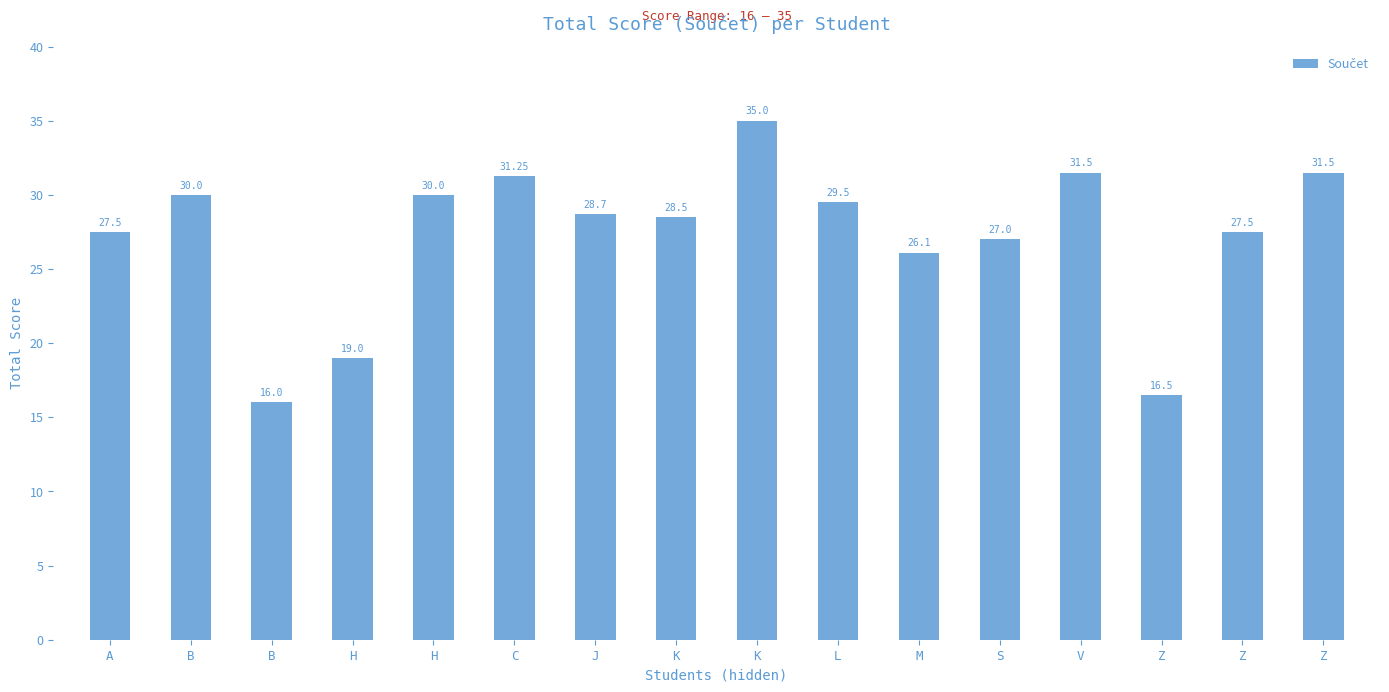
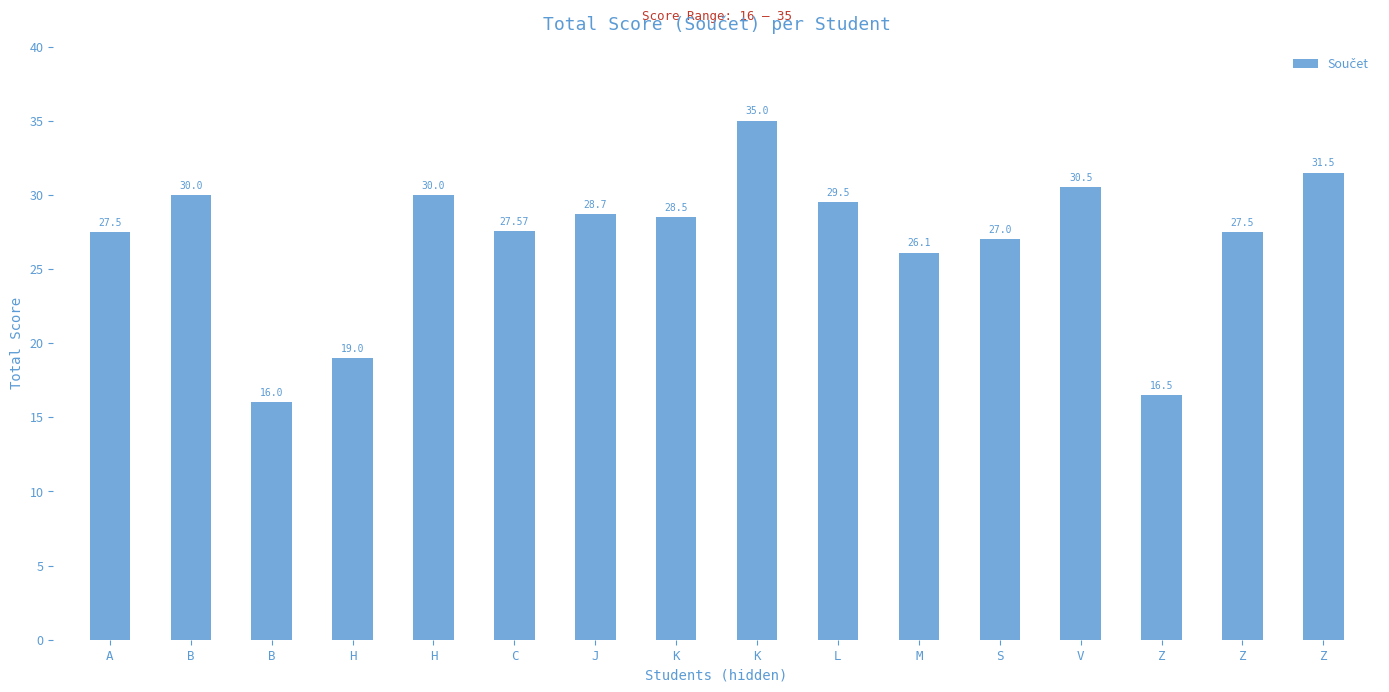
  {
    "A": 27.5,
-   "C": 31.25,
+   "C": 27.57,
    "J": 28.7,
    "L": 29.5,
    "M": 26.1,
    "S": 27.0,
-   "V": 31.5
+   "V": 30.5
  }
